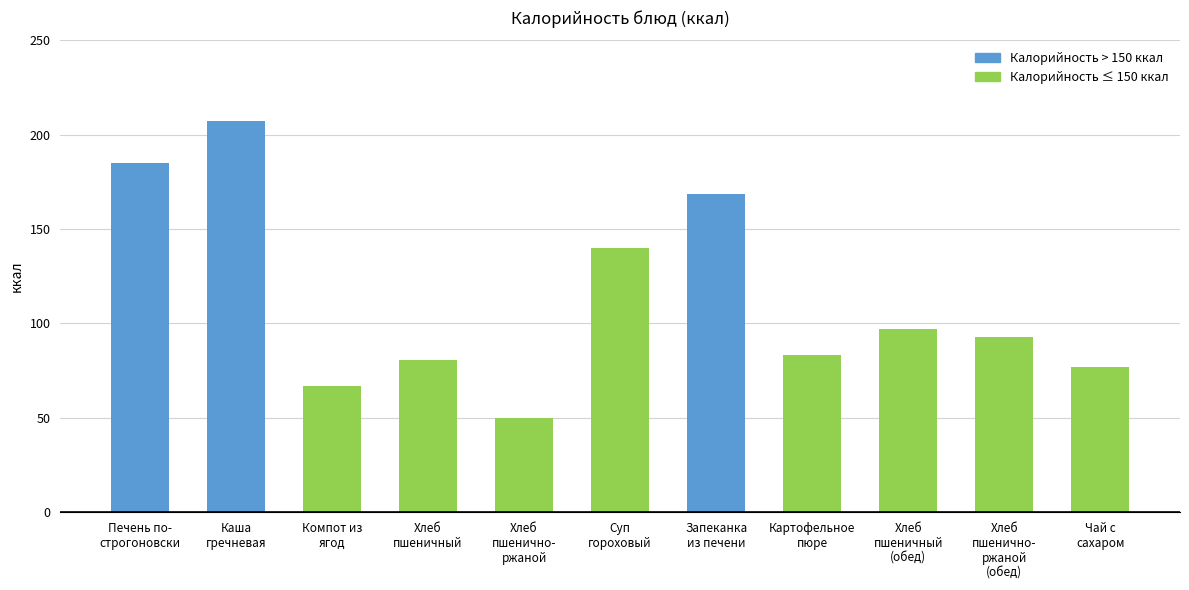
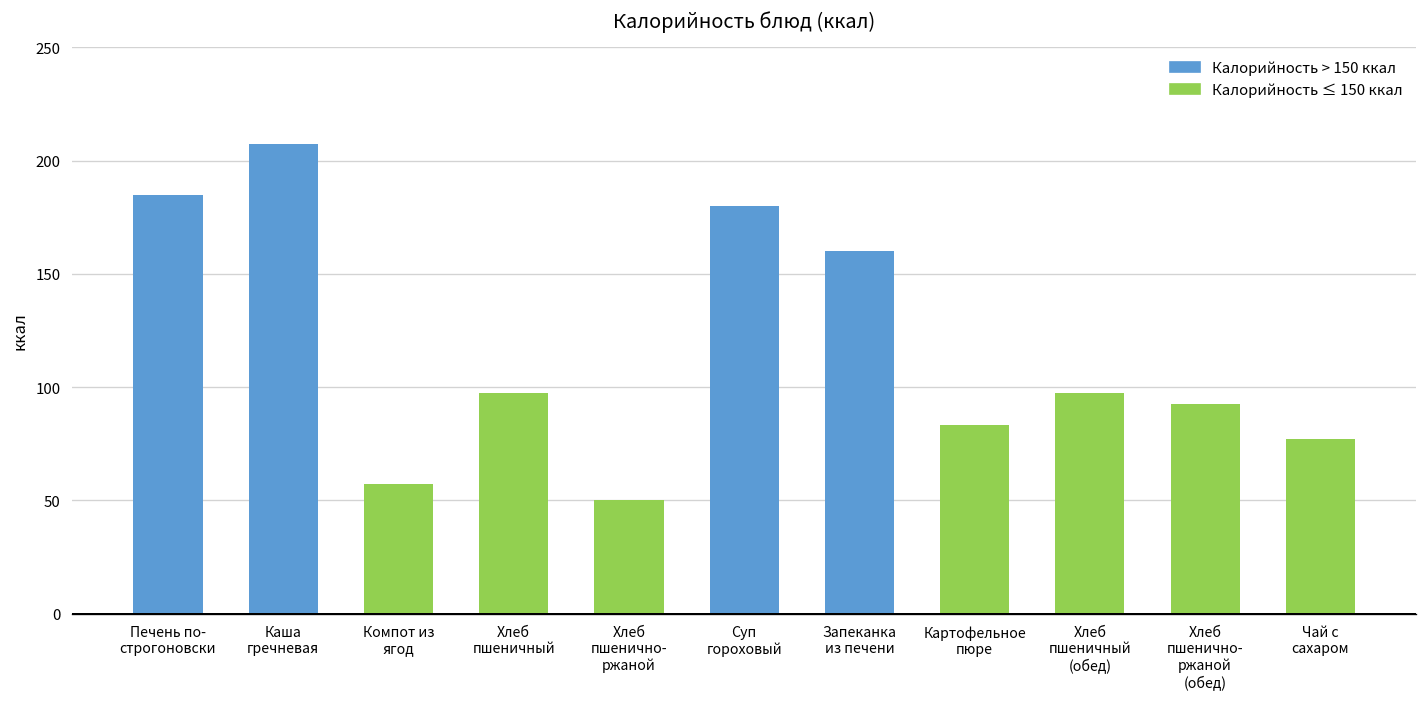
  {
    "Печень по- строгоновски": 185,
    "Каша гречневая": 207,
-   "Компот из ягод": 67,
-   "Хлеб пшеничный": 81,
+   "Компот из ягод": 57,
+   "Хлеб пшеничный": 97,
    "Хлеб пшенично- ржаной": 50,
-   "Суп гороховый": 140,
-   "Запеканка из печени": 169,
+   "Суп гороховый": 180,
+   "Запеканка из печени": 160,
    "Картофельное пюре": 83,
    "Хлеб пшеничный (обед)": 97,
    "Хлеб пшенично- ржаной (обед)": 93,
    "Чай с сахаром": 77
  }
